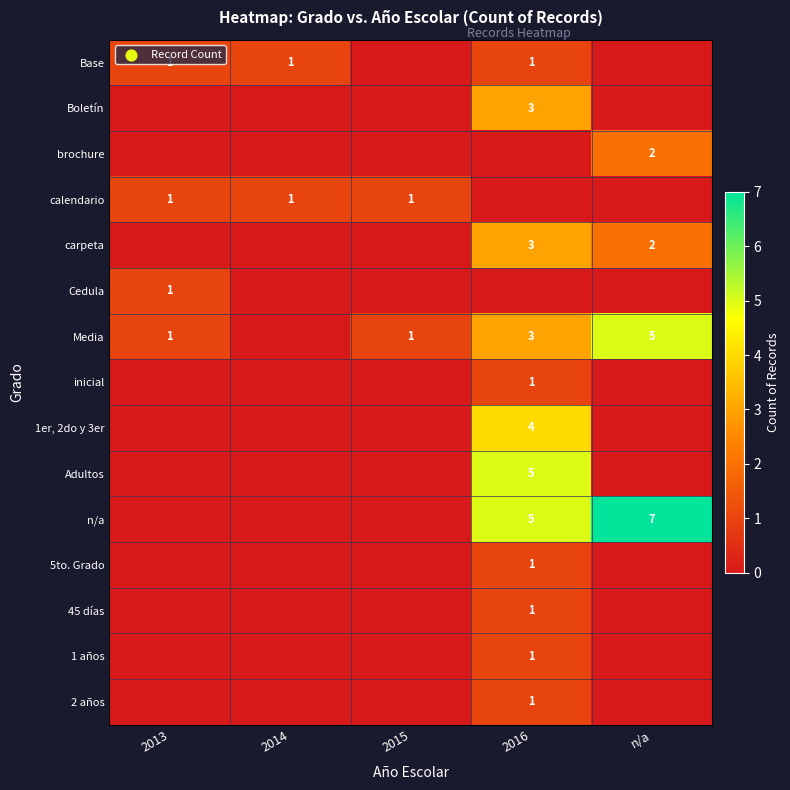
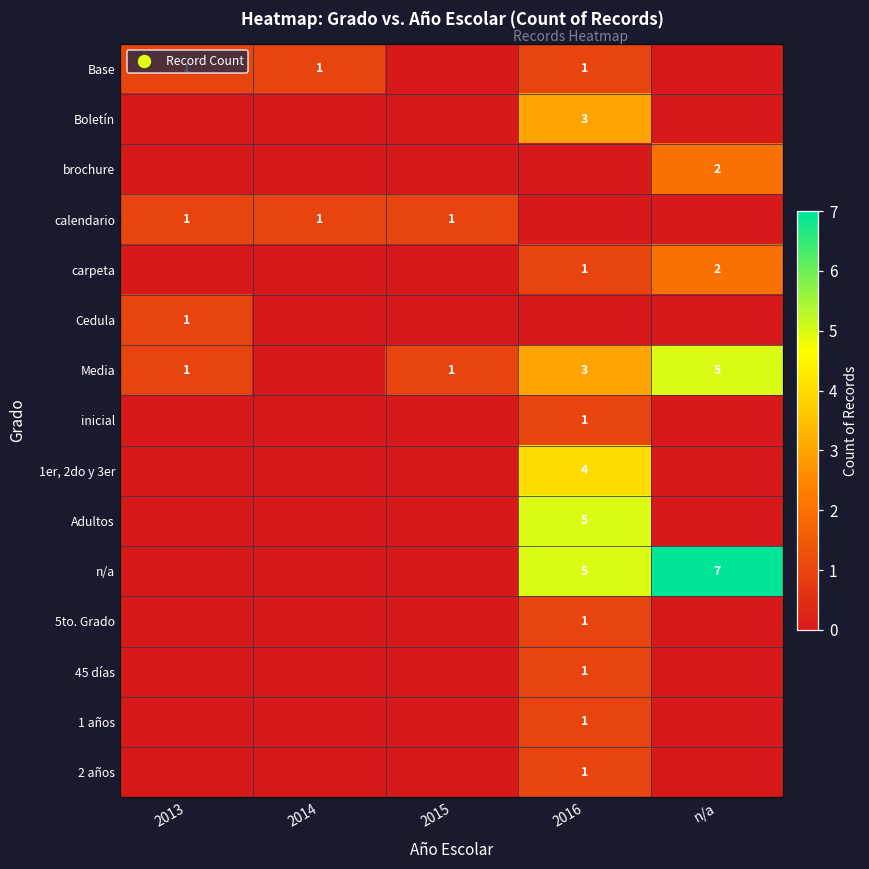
  {
    "Base": {
      "2014": 1,
      "2016": 1
    },
    "Boletín": {
      "2016": 3
    },
    "brochure": {
      "n/a": 2
    },
    "calendario": {
      "2013": 1,
      "2014": 1,
      "2015": 1
    },
    "carpeta": {
-     "2016": 3,
+     "2016": 1,
      "n/a": 2
    },
    "Cedula": {
      "2013": 1
    },
    "Media": {
      "2013": 1,
      "2015": 1,
      "2016": 3,
      "n/a": 5
    },
    "inicial": {
      "2016": 1
    },
    "1er, 2do y 3er": {
      "2016": 4
    },
    "Adultos": {
      "2016": 5
    },
    "n/a": {
      "2016": 5,
      "n/a": 7
    },
    "5to. Grado": {
      "2016": 1
    },
    "45 días": {
      "2016": 1
    },
    "1 años": {
      "2016": 1
    },
    "2 años": {
      "2016": 1
    }
  }
